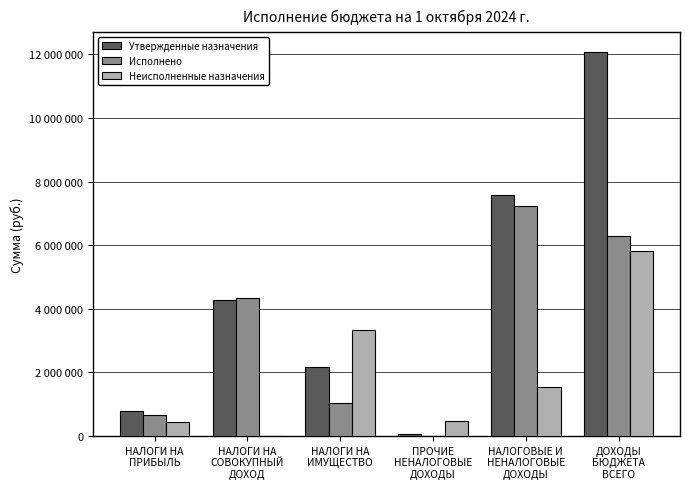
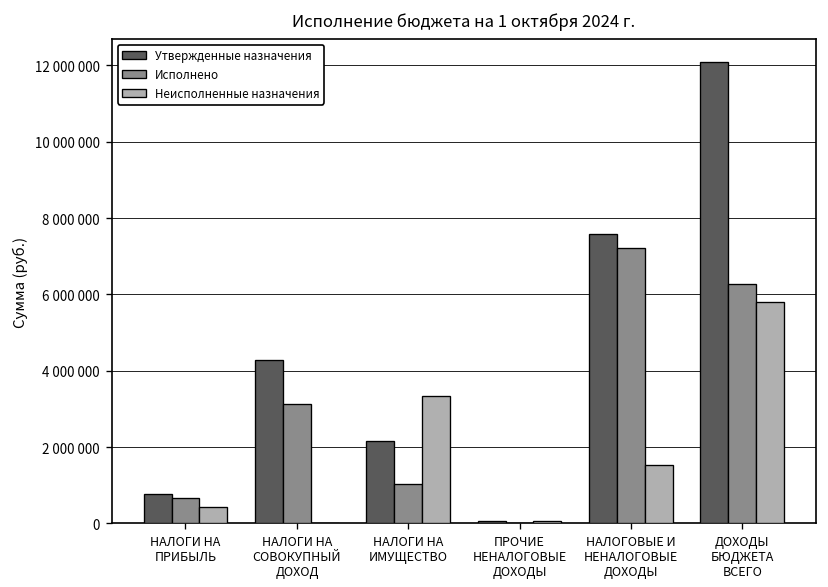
  {
    "Утвержденные назначения": {
      "НАЛОГИ НА ПРИБЫЛЬ": 800000,
      "НАЛОГИ НА СОВОКУПНЫЙ ДОХОД": 4300000,
      "НАЛОГИ НА ИМУЩЕСТВО": 2200000,
      "НАЛОГОВЫЕ И НЕНАЛОГОВЫЕ ДОХОДЫ": 7600000,
      "ДОХОДЫ БЮДЖЕТА ВСЕГО": 12100000
    },
    "Исполнено": {
      "НАЛОГИ НА ПРИБЫЛЬ": 700000,
-     "НАЛОГИ НА СОВОКУПНЫЙ ДОХОД": 4300000,
+     "НАЛОГИ НА СОВОКУПНЫЙ ДОХОД": 3100000,
      "НАЛОГИ НА ИМУЩЕСТВО": 1000000,
      "ПРОЧИЕ НЕНАЛОГОВЫЕ ДОХОДЫ": 0,
      "НАЛОГОВЫЕ И НЕНАЛОГОВЫЕ ДОХОДЫ": 7200000,
      "ДОХОДЫ БЮДЖЕТА ВСЕГО": 6300000
    },
    "Неисполненные назначения": {
      "НАЛОГИ НА ПРИБЫЛЬ": 400000,
      "НАЛОГИ НА СОВОКУПНЫЙ ДОХОД": 0,
      "НАЛОГИ НА ИМУЩЕСТВО": 3300000,
-     "ПРОЧИЕ НЕНАЛОГОВЫЕ ДОХОДЫ": 500000,
+     "ПРОЧИЕ НЕНАЛОГОВЫЕ ДОХОДЫ": 100000,
      "НАЛОГОВЫЕ И НЕНАЛОГОВЫЕ ДОХОДЫ": 1500000,
      "ДОХОДЫ БЮДЖЕТА ВСЕГО": 5800000
    }
  }
